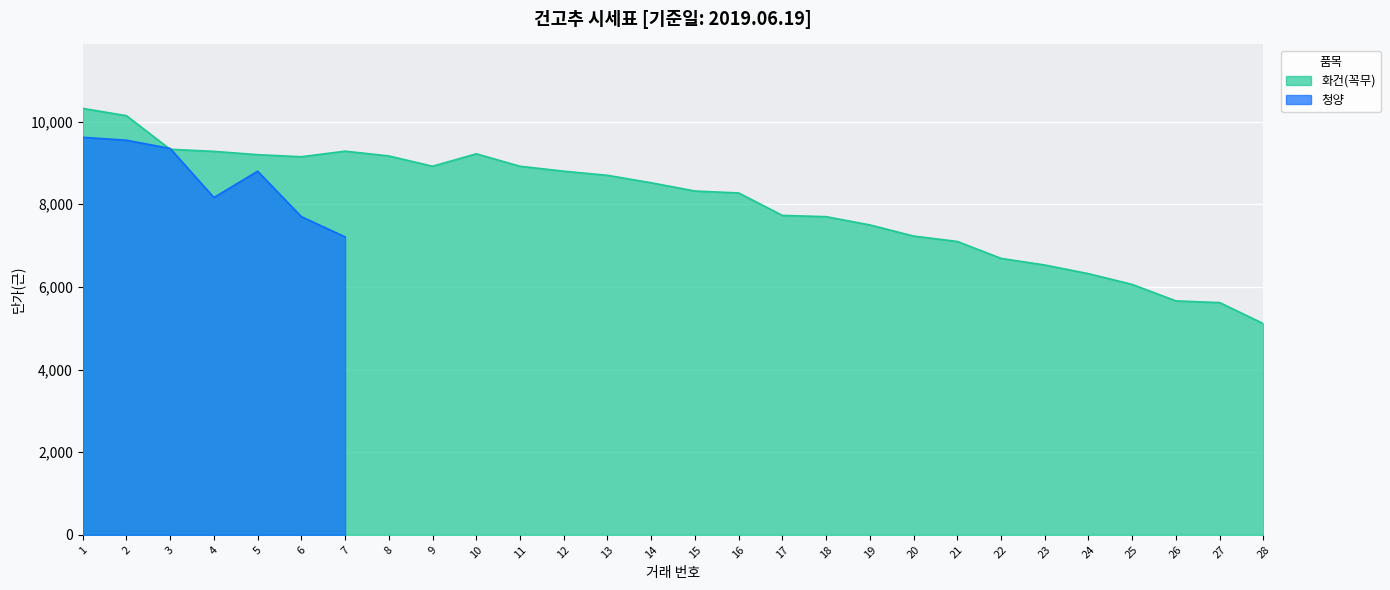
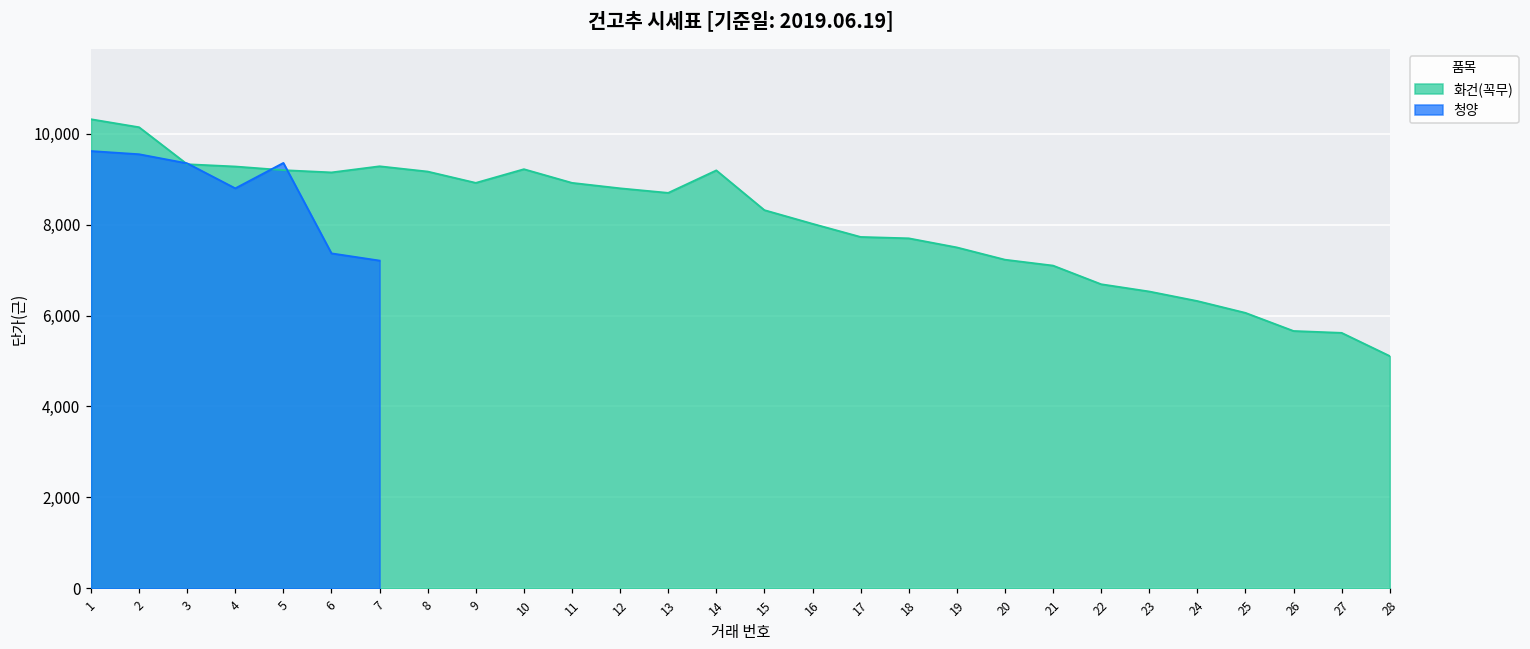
  {
    "화건(꼭무)": {
      "1": "10,300",
      "2": "10,100",
      "4": "9,300",
      "5": "9,200",
      "6": "9,200",
      "7": "9,300",
      "8": "9,200",
      "9": "8,900",
      "10": "9,200",
      "11": "8,900",
      "12": "8,800",
      "13": "8,700",
-     "14": "8,500",
+     "14": "9,200",
      "15": "8,300",
-     "16": "8,300",
+     "16": "8,000",
      "17": "7,700",
      "18": "7,700",
      "19": "7,500",
      "20": "7,200",
      "21": "7,100",
      "22": "6,700",
      "23": "6,500",
      "24": "6,300",
      "25": "6,100",
      "26": "5,700",
      "27": "5,600",
      "28": "5,100"
    },
    "청양": {
      "1": "9,600",
      "2": "9,600",
-     "4": "8,200",
-     "5": "8,800",
-     "6": "7,700",
+     "4": "8,800",
+     "5": "9,400",
+     "6": "7,400",
      "7": "7,200"
    }
  }
